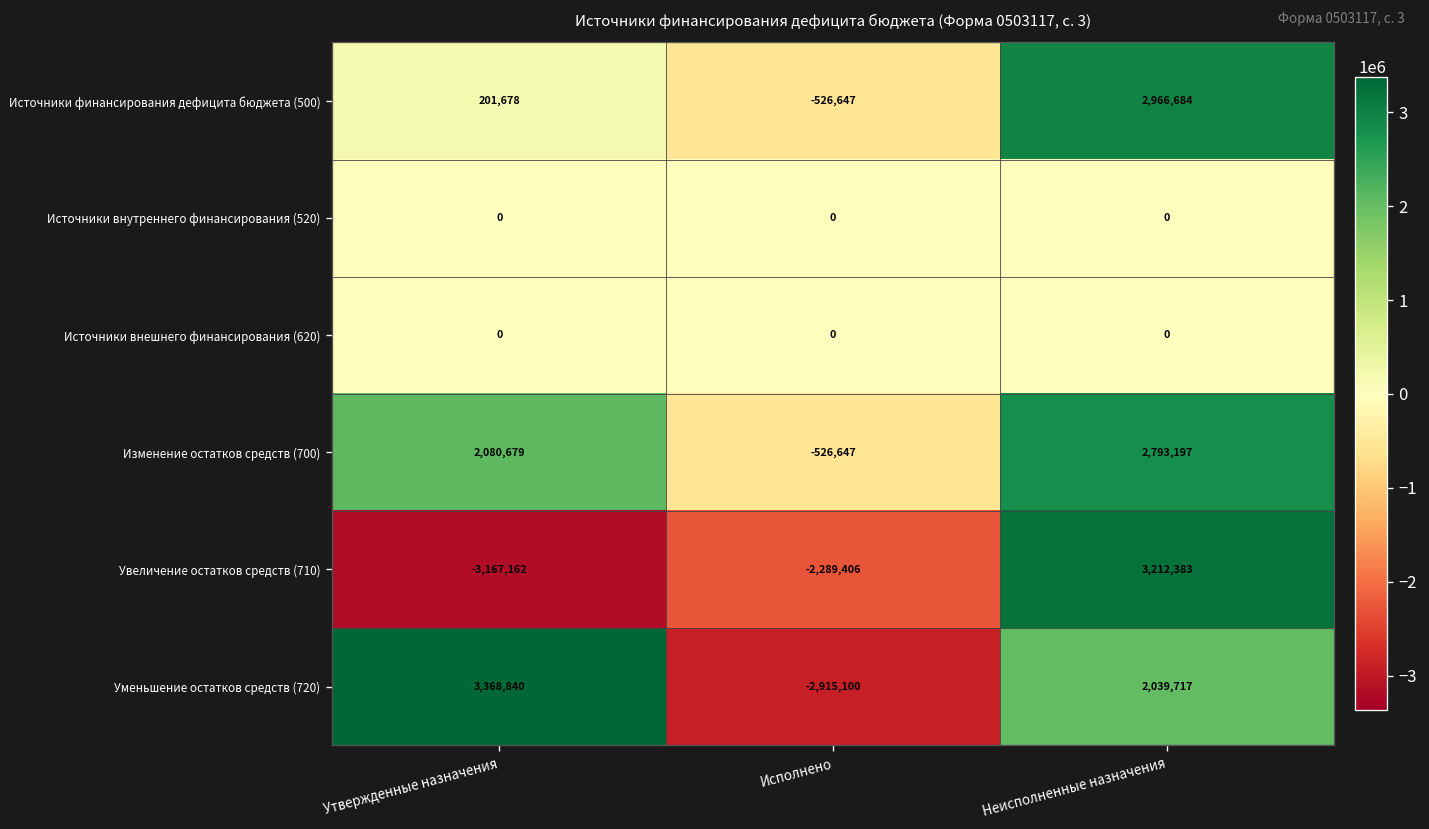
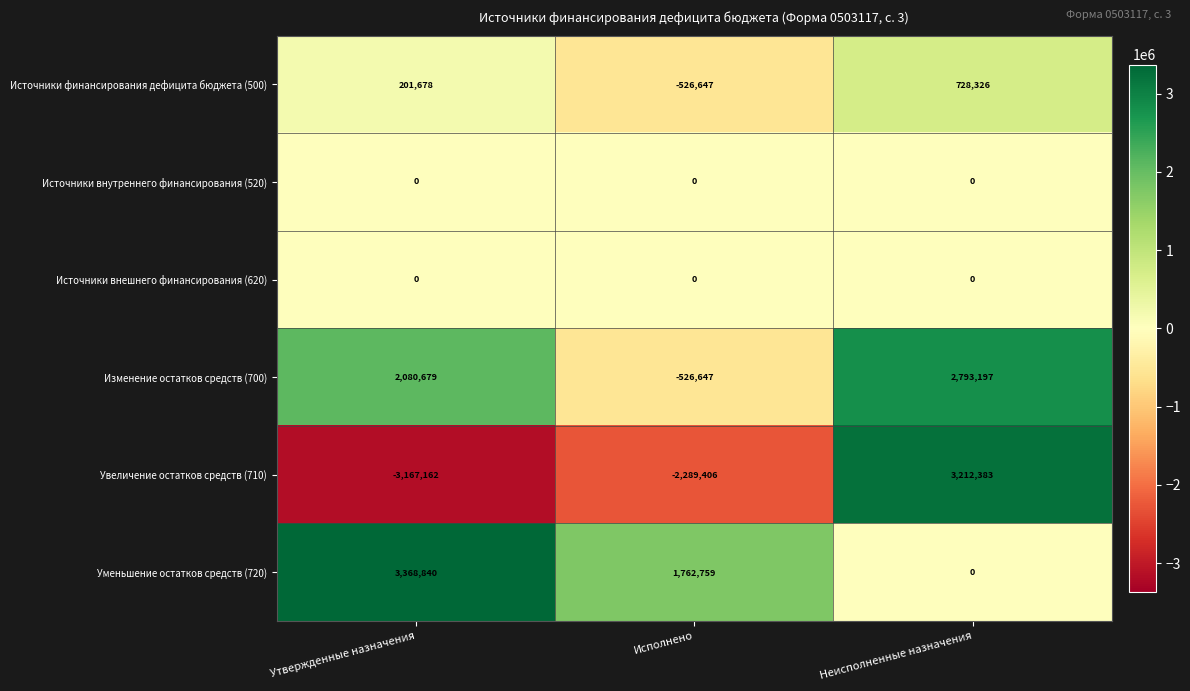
  {
    "Источники финансирования дефицита бюджета (500)": {
      "Утвержденные назначения": "201,678",
      "Исполнено": "-526,647",
-     "Неисполненные назначения": "2,966,684"
+     "Неисполненные назначения": "728,326"
    },
    "Источники внутреннего финансирования (520)": {
      "Утвержденные назначения": "0",
      "Исполнено": "0",
      "Неисполненные назначения": "0"
    },
    "Источники внешнего финансирования (620)": {
      "Утвержденные назначения": "0",
      "Исполнено": "0",
      "Неисполненные назначения": "0"
    },
    "Изменение остатков средств (700)": {
      "Утвержденные назначения": "2,080,679",
      "Исполнено": "-526,647",
      "Неисполненные назначения": "2,793,197"
    },
    "Увеличение остатков средств (710)": {
      "Утвержденные назначения": "-3,167,162",
      "Исполнено": "-2,289,406",
      "Неисполненные назначения": "3,212,383"
    },
    "Уменьшение остатков средств (720)": {
      "Утвержденные назначения": "3,368,840",
-     "Исполнено": "-2,915,100",
-     "Неисполненные назначения": "2,039,717"
+     "Исполнено": "1,762,759",
+     "Неисполненные назначения": "0"
    }
  }
